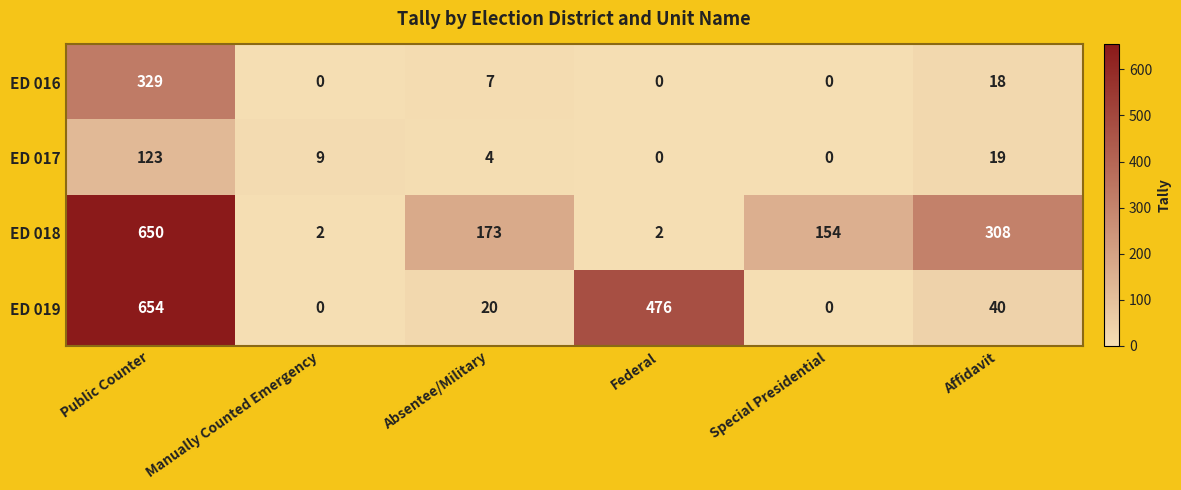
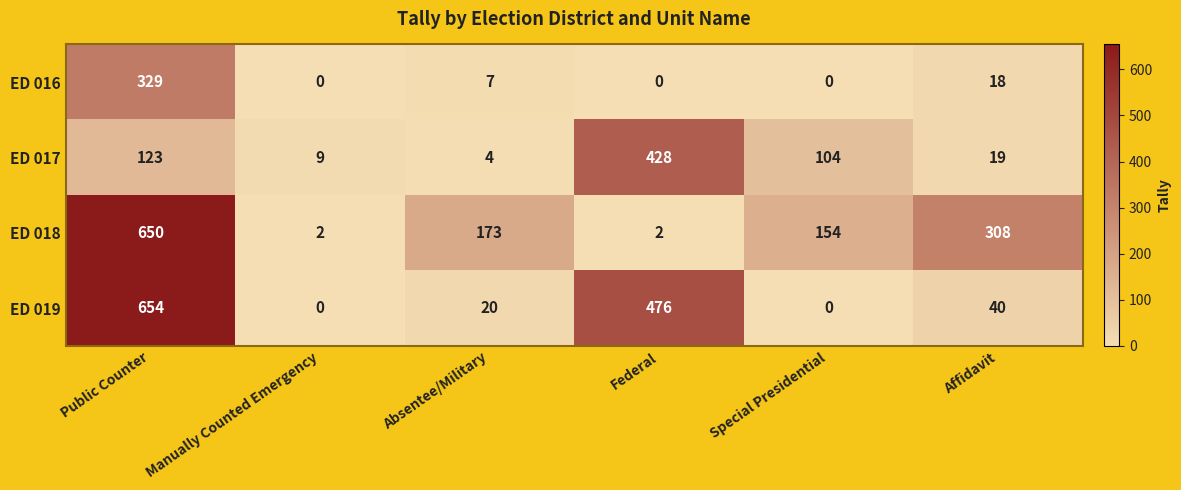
  {
    "ED 016": {
      "Public Counter": 329,
      "Manually Counted Emergency": 0,
      "Absentee/Military": 7,
      "Federal": 0,
      "Special Presidential": 0,
      "Affidavit": 18
    },
    "ED 017": {
      "Public Counter": 123,
      "Manually Counted Emergency": 9,
      "Absentee/Military": 4,
-     "Federal": 0,
-     "Special Presidential": 0,
+     "Federal": 428,
+     "Special Presidential": 104,
      "Affidavit": 19
    },
    "ED 018": {
      "Public Counter": 650,
      "Manually Counted Emergency": 2,
      "Absentee/Military": 173,
      "Federal": 2,
      "Special Presidential": 154,
      "Affidavit": 308
    },
    "ED 019": {
      "Public Counter": 654,
      "Manually Counted Emergency": 0,
      "Absentee/Military": 20,
      "Federal": 476,
      "Special Presidential": 0,
      "Affidavit": 40
    }
  }
